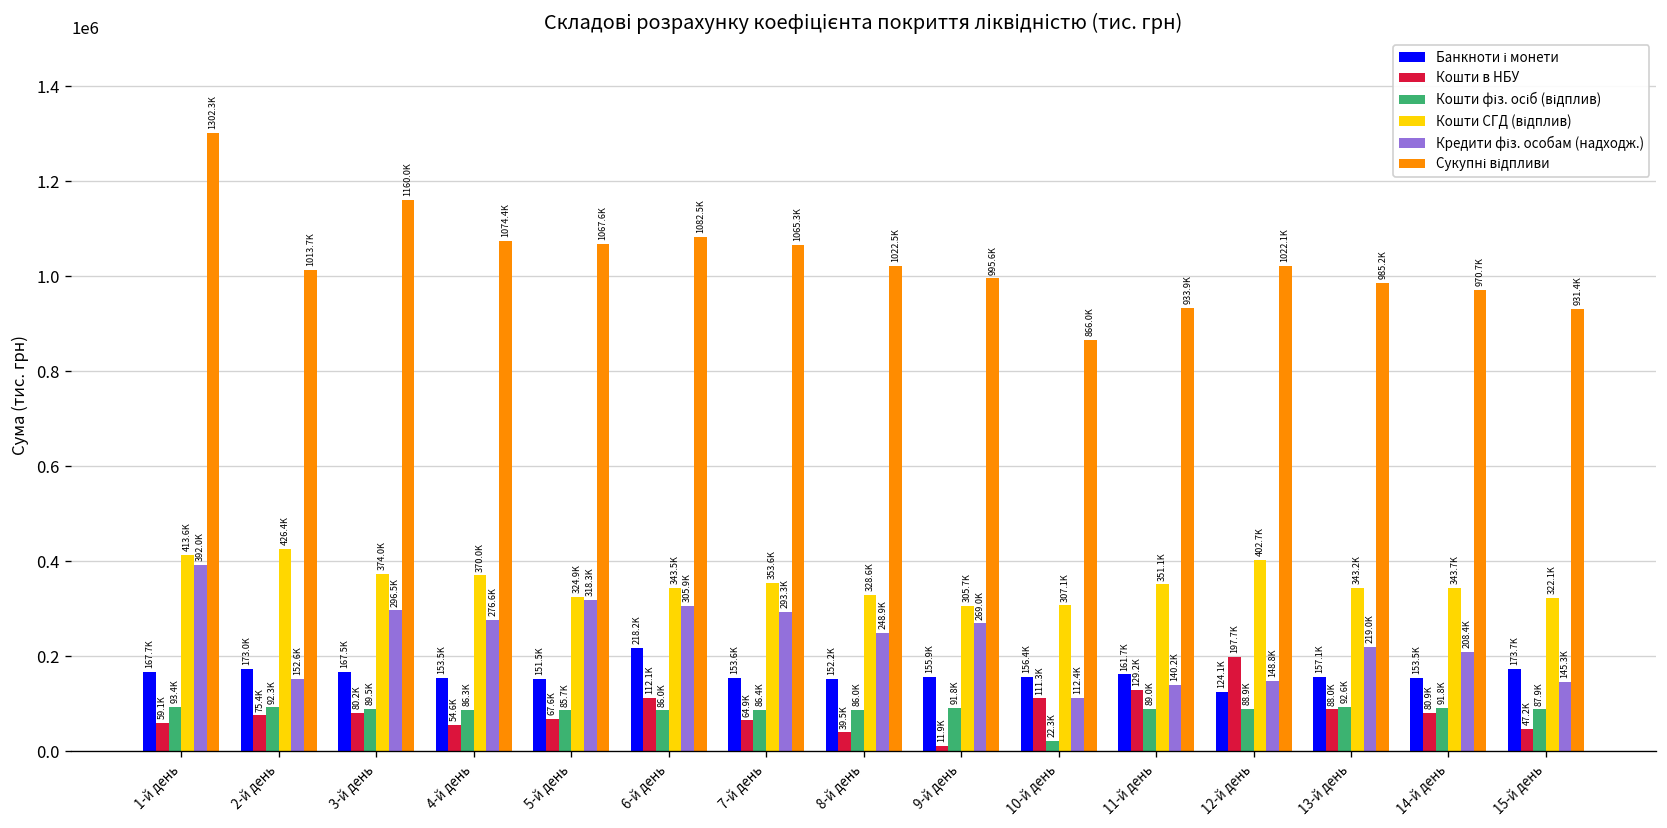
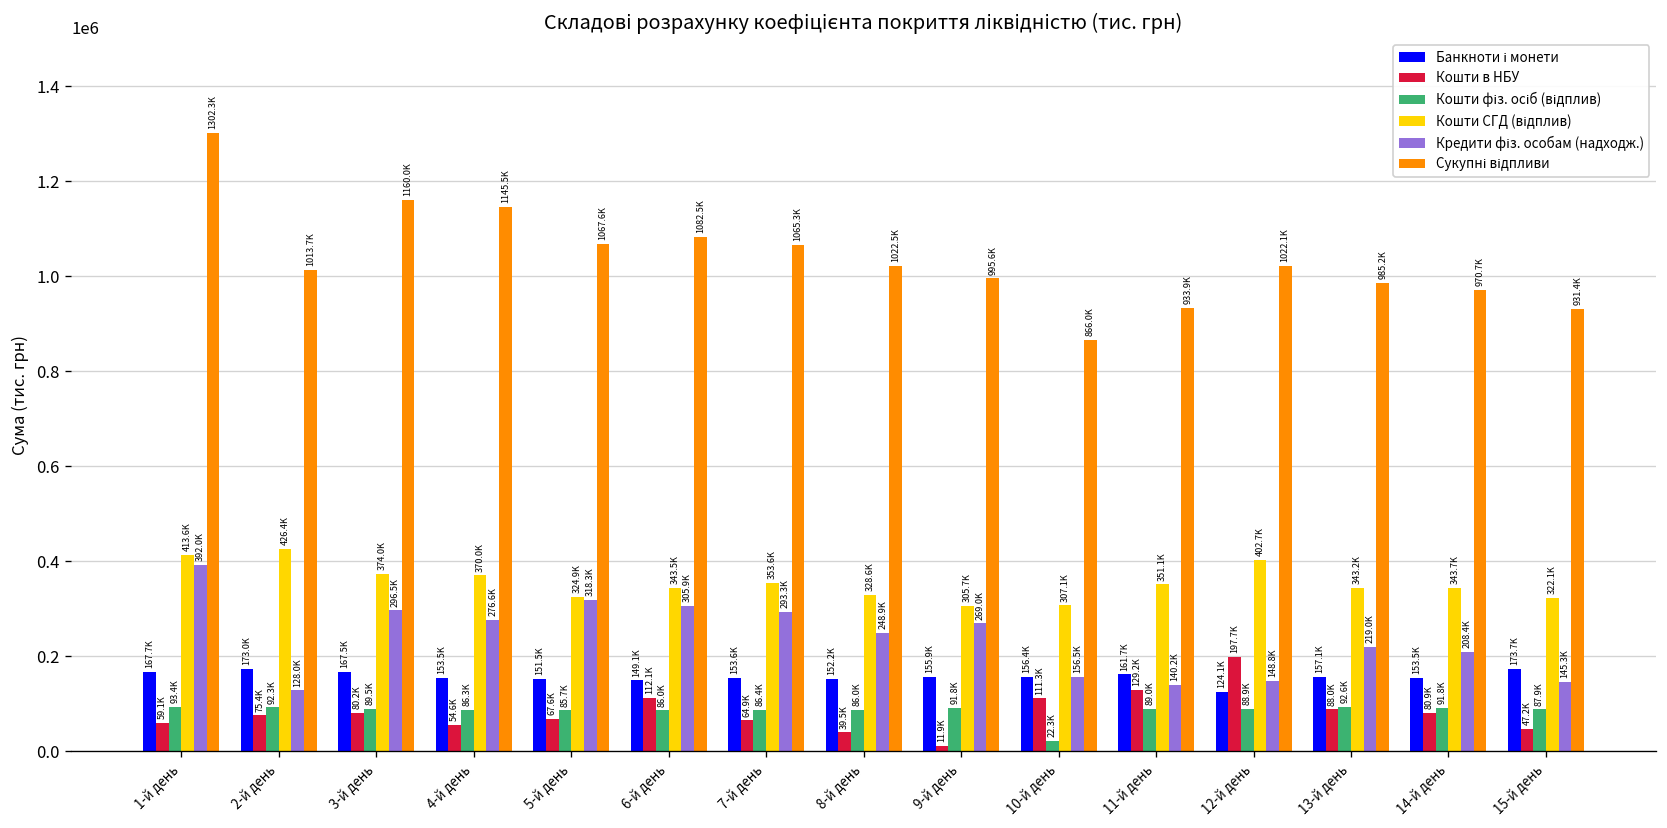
  {
    "Банкноти і монети": {
      "1-й день": "167.7K",
      "2-й день": "173.0K",
      "3-й день": "167.5K",
      "4-й день": "153.5K",
      "5-й день": "151.5K",
-     "6-й день": "218.2K",
+     "6-й день": "149.1K",
      "7-й день": "153.6K",
      "8-й день": "152.2K",
      "9-й день": "155.9K",
      "10-й день": "156.4K",
      "11-й день": "161.7K",
      "12-й день": "124.1K",
      "13-й день": "157.1K",
      "14-й день": "153.5K",
      "15-й день": "173.7K"
    },
    "Кошти в НБУ": {
      "1-й день": "59.1K",
      "2-й день": "75.4K",
      "3-й день": "80.2K",
      "4-й день": "54.6K",
      "5-й день": "67.6K",
      "6-й день": "112.1K",
      "7-й день": "64.9K",
      "8-й день": "39.5K",
      "9-й день": "11.9K",
      "10-й день": "111.3K",
      "11-й день": "129.2K",
      "12-й день": "197.7K",
      "13-й день": "88.0K",
      "14-й день": "80.9K",
      "15-й день": "47.2K"
    },
    "Кошти фіз. осіб (відплив)": {
      "1-й день": "93.4K",
      "2-й день": "92.3K",
      "3-й день": "89.5K",
      "4-й день": "86.3K",
      "5-й день": "85.7K",
      "6-й день": "86.0K",
      "7-й день": "86.4K",
      "8-й день": "86.0K",
      "9-й день": "91.8K",
      "10-й день": "22.3K",
      "11-й день": "89.0K",
      "12-й день": "88.9K",
      "13-й день": "92.6K",
      "14-й день": "91.8K",
      "15-й день": "87.9K"
    },
    "Кошти СГД (відплив)": {
      "1-й день": "413.6K",
      "2-й день": "426.4K",
      "3-й день": "374.0K",
      "4-й день": "370.0K",
      "5-й день": "324.9K",
      "6-й день": "343.5K",
      "7-й день": "353.6K",
      "8-й день": "328.6K",
      "9-й день": "305.7K",
      "10-й день": "307.1K",
      "11-й день": "351.1K",
      "12-й день": "402.7K",
      "13-й день": "343.2K",
      "14-й день": "343.7K",
      "15-й день": "322.1K"
    },
    "Кредити фіз. особам (надходж.)": {
      "1-й день": "392.0K",
-     "2-й день": "152.6K",
+     "2-й день": "128.0K",
      "3-й день": "296.5K",
      "4-й день": "276.6K",
      "5-й день": "318.3K",
      "6-й день": "305.9K",
      "7-й день": "293.3K",
      "8-й день": "248.9K",
      "9-й день": "269.0K",
-     "10-й день": "112.4K",
+     "10-й день": "156.5K",
      "11-й день": "140.2K",
      "12-й день": "148.8K",
      "13-й день": "219.0K",
      "14-й день": "208.4K",
      "15-й день": "145.3K"
    },
    "Сукупні відпливи": {
      "1-й день": "1302.3K",
      "2-й день": "1013.7K",
      "3-й день": "1160.0K",
-     "4-й день": "1074.4K",
+     "4-й день": "1145.5K",
      "5-й день": "1067.6K",
      "6-й день": "1082.5K",
      "7-й день": "1065.3K",
      "8-й день": "1022.5K",
      "9-й день": "995.6K",
      "10-й день": "866.0K",
      "11-й день": "933.9K",
      "12-й день": "1022.1K",
      "13-й день": "985.2K",
      "14-й день": "970.7K",
      "15-й день": "931.4K"
    }
  }
